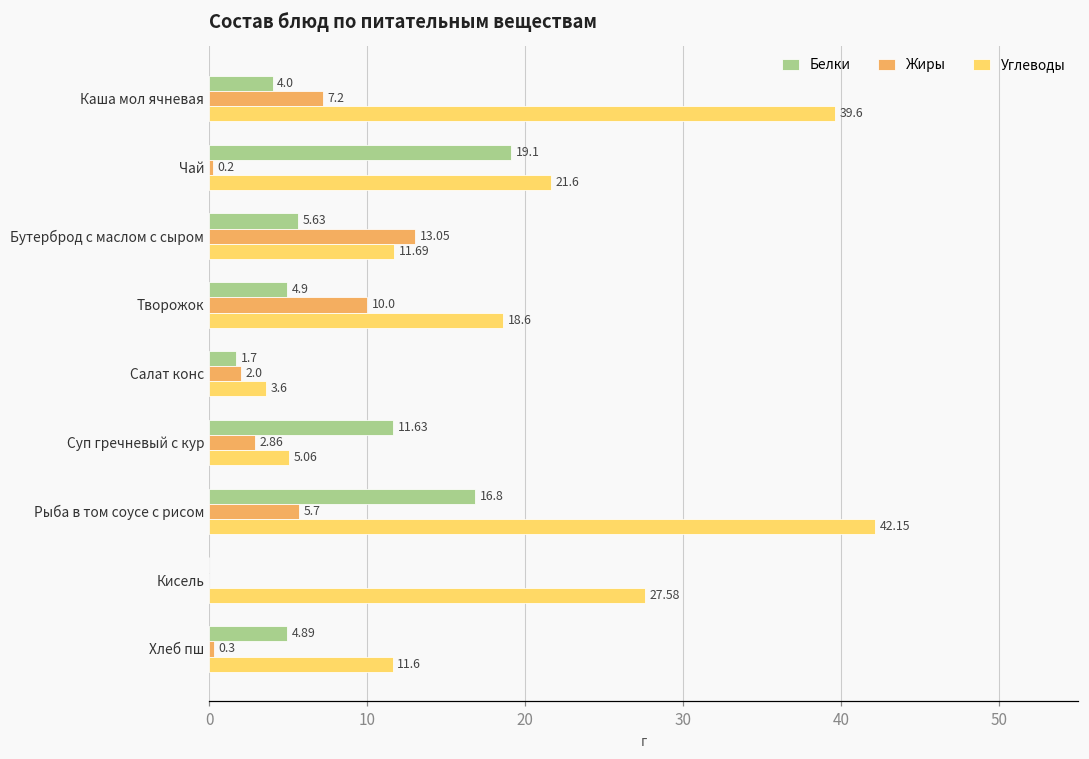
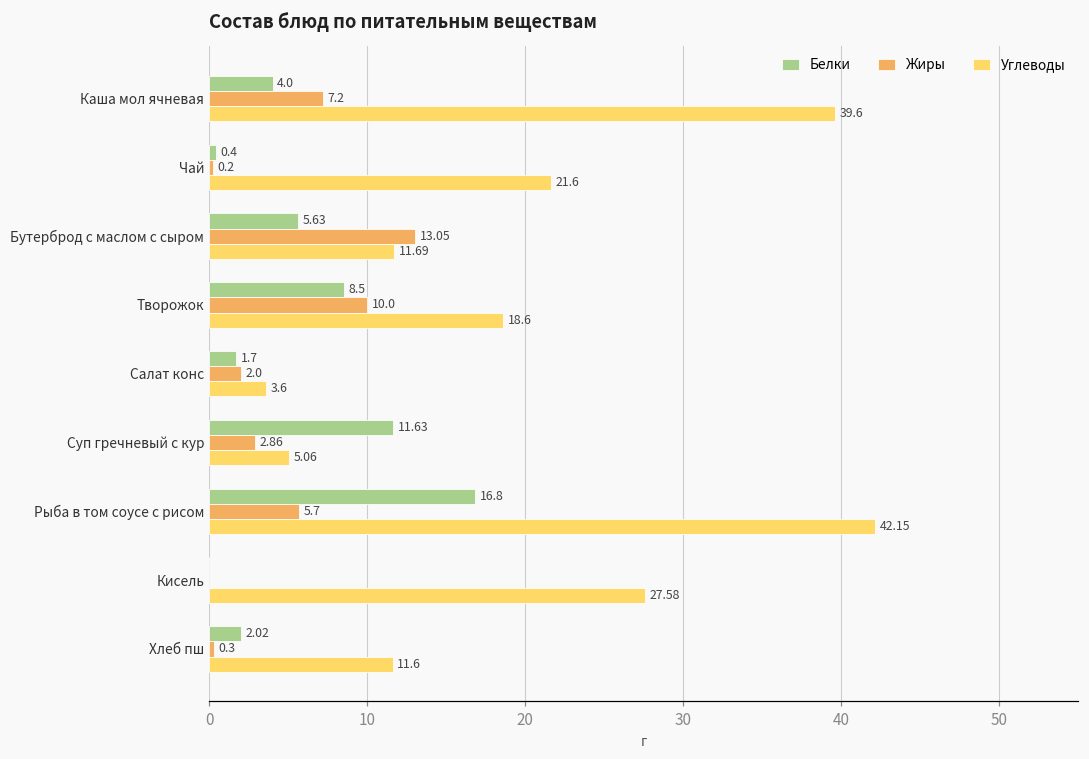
  {
    "Белки": {
      "Каша мол ячневая": 4.0,
-     "Чай": 19.1,
+     "Чай": 0.4,
      "Бутерброд с маслом с сыром": 5.63,
-     "Творожок": 4.9,
+     "Творожок": 8.5,
      "Салат конс": 1.7,
      "Суп гречневый с кур": 11.63,
      "Рыба в том соусе с рисом": 16.8,
-     "Хлеб пш": 4.89
+     "Хлеб пш": 2.02
    }
  }
